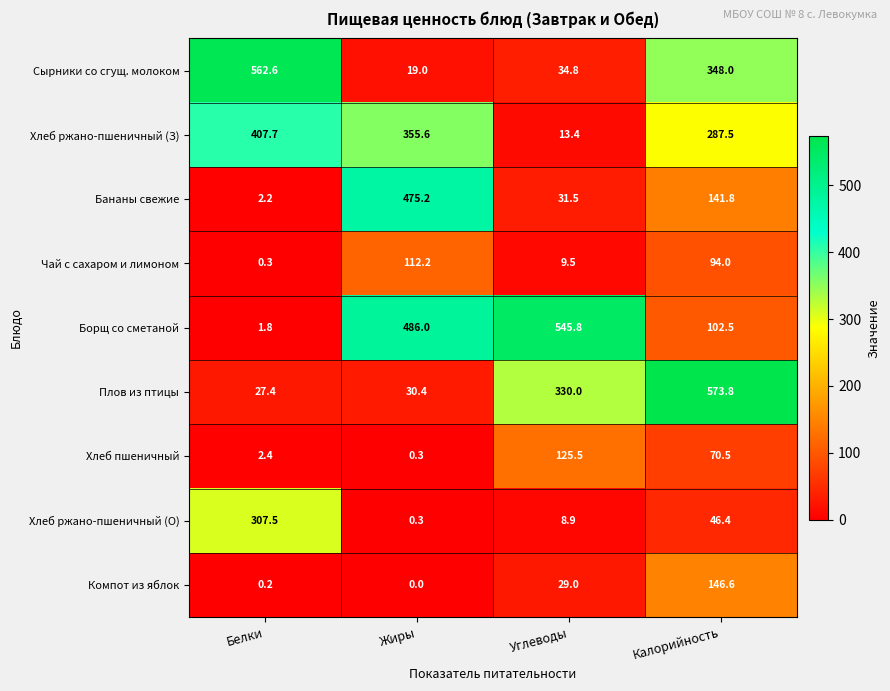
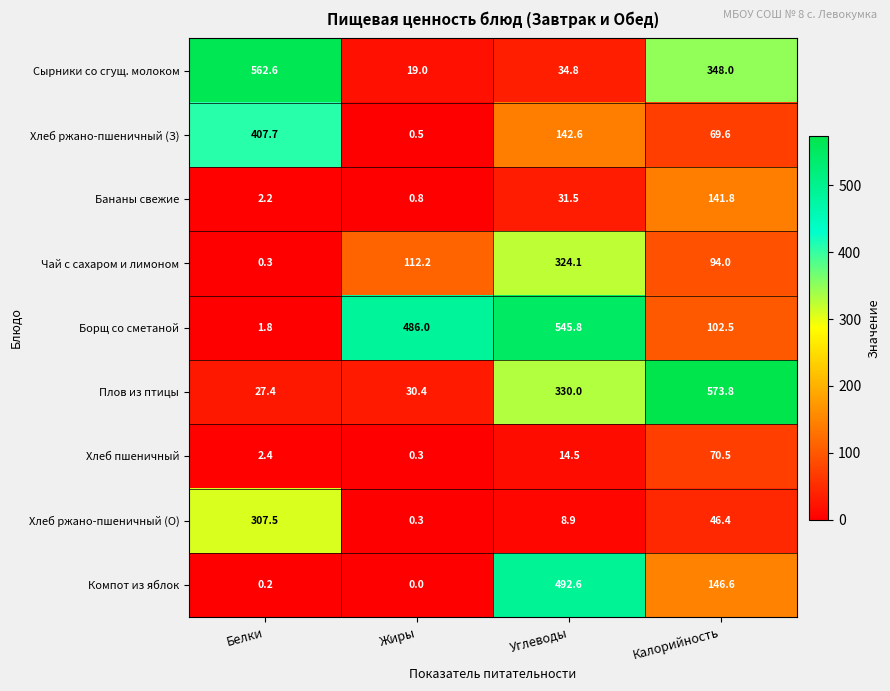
  {
    "Сырники со сгущ. молоком": {
      "Белки": 562.6,
      "Жиры": 19.0,
      "Углеводы": 34.8,
      "Калорийность": 348.0
    },
    "Хлеб ржано-пшеничный (З)": {
      "Белки": 407.7,
-     "Жиры": 355.6,
-     "Углеводы": 13.4,
-     "Калорийность": 287.5
+     "Жиры": 0.5,
+     "Углеводы": 142.6,
+     "Калорийность": 69.6
    },
    "Бананы свежие": {
      "Белки": 2.2,
-     "Жиры": 475.2,
+     "Жиры": 0.8,
      "Углеводы": 31.5,
      "Калорийность": 141.8
    },
    "Чай с сахаром и лимоном": {
      "Белки": 0.3,
      "Жиры": 112.2,
-     "Углеводы": 9.5,
+     "Углеводы": 324.1,
      "Калорийность": 94.0
    },
    "Борщ со сметаной": {
      "Белки": 1.8,
      "Жиры": 486.0,
      "Углеводы": 545.8,
      "Калорийность": 102.5
    },
    "Плов из птицы": {
      "Белки": 27.4,
      "Жиры": 30.4,
      "Углеводы": 330.0,
      "Калорийность": 573.8
    },
    "Хлеб пшеничный": {
      "Белки": 2.4,
      "Жиры": 0.3,
-     "Углеводы": 125.5,
+     "Углеводы": 14.5,
      "Калорийность": 70.5
    },
    "Хлеб ржано-пшеничный (О)": {
      "Белки": 307.5,
      "Жиры": 0.3,
      "Углеводы": 8.9,
      "Калорийность": 46.4
    },
    "Компот из яблок": {
      "Белки": 0.2,
      "Жиры": 0.0,
-     "Углеводы": 29.0,
+     "Углеводы": 492.6,
      "Калорийность": 146.6
    }
  }
